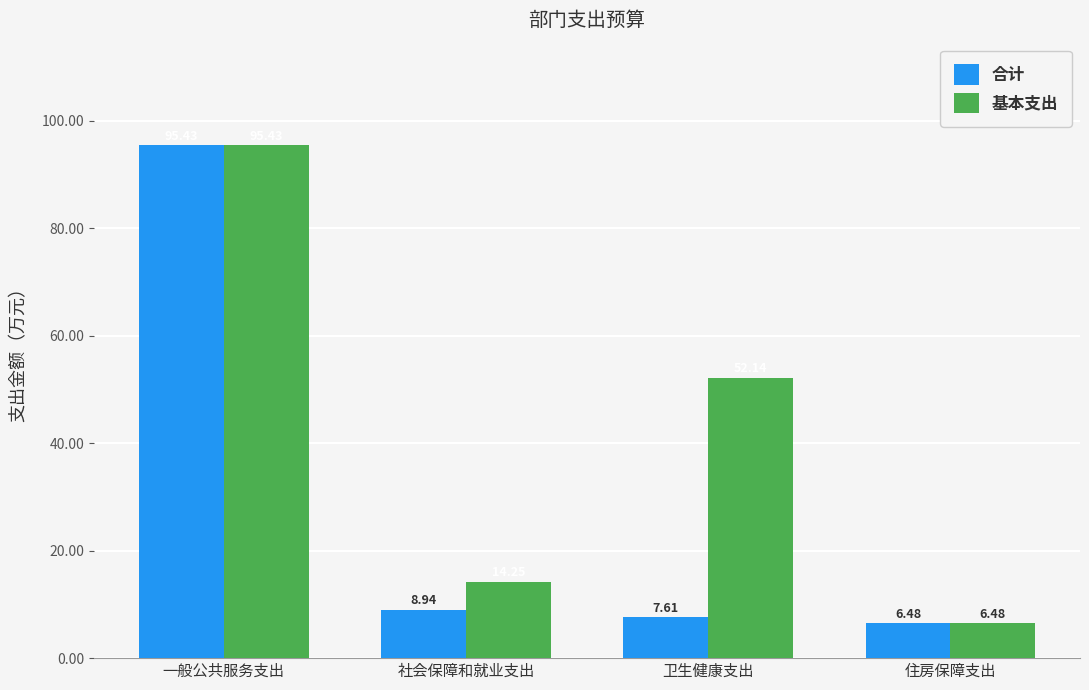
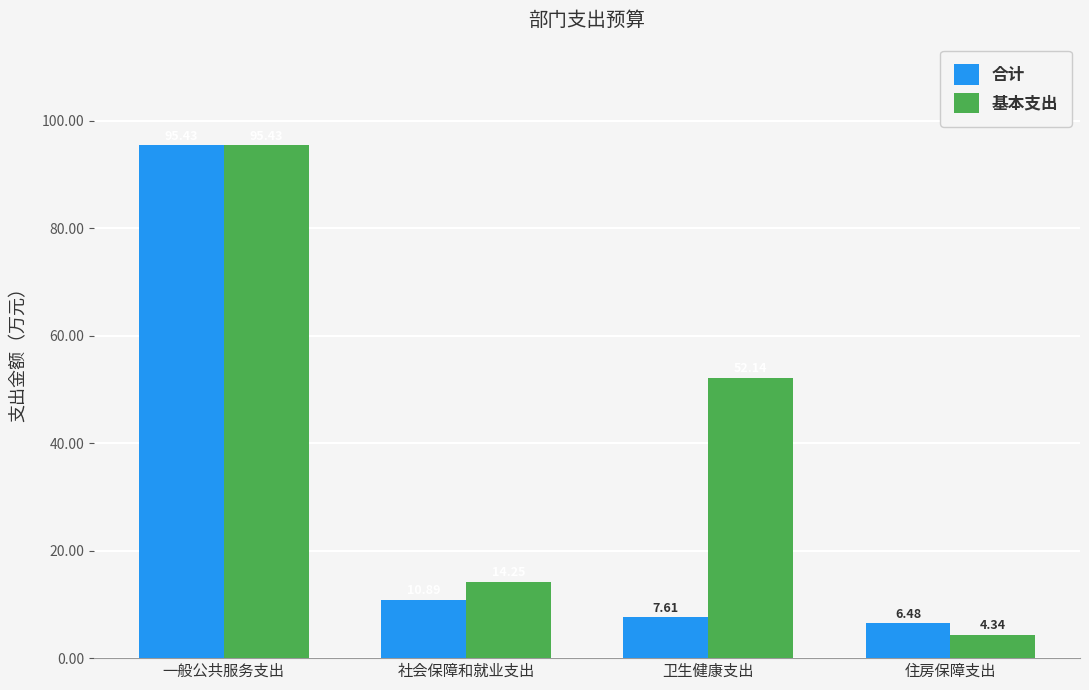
  {
    "合计": {
      "一般公共服务支出": 95,
-     "社会保障和就业支出": 9
+     "社会保障和就业支出": 11
    },
    "基本支出": {
-     "住房保障支出": 6.48
+     "住房保障支出": 4.34
    }
  }
